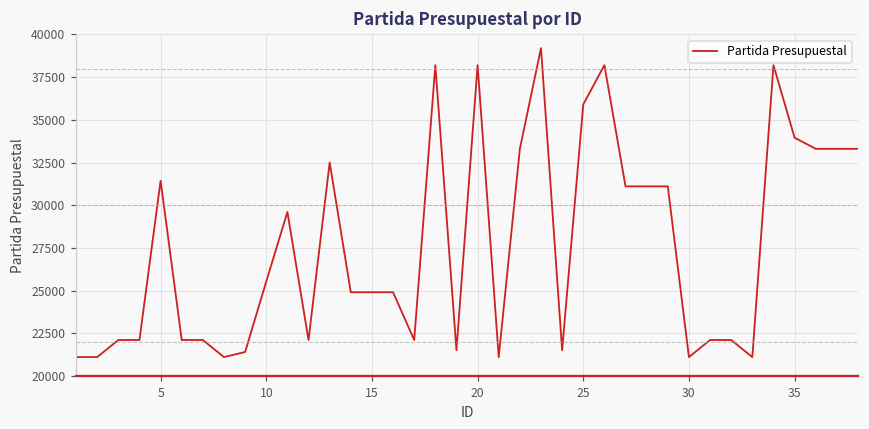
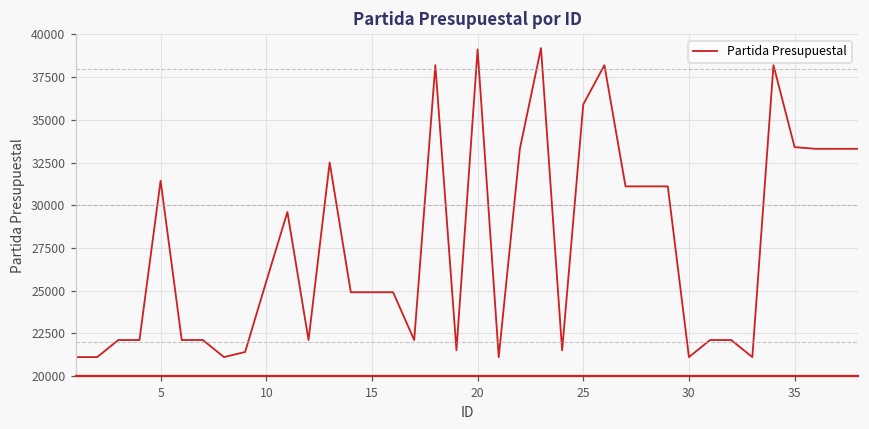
  {
    "5": 31400,
    "10": 25500,
    "15": 24900,
-   "20": 38200,
+   "20": 39100,
    "25": 35900,
    "30": 21100,
-   "35": 34000
+   "35": 33400
  }
